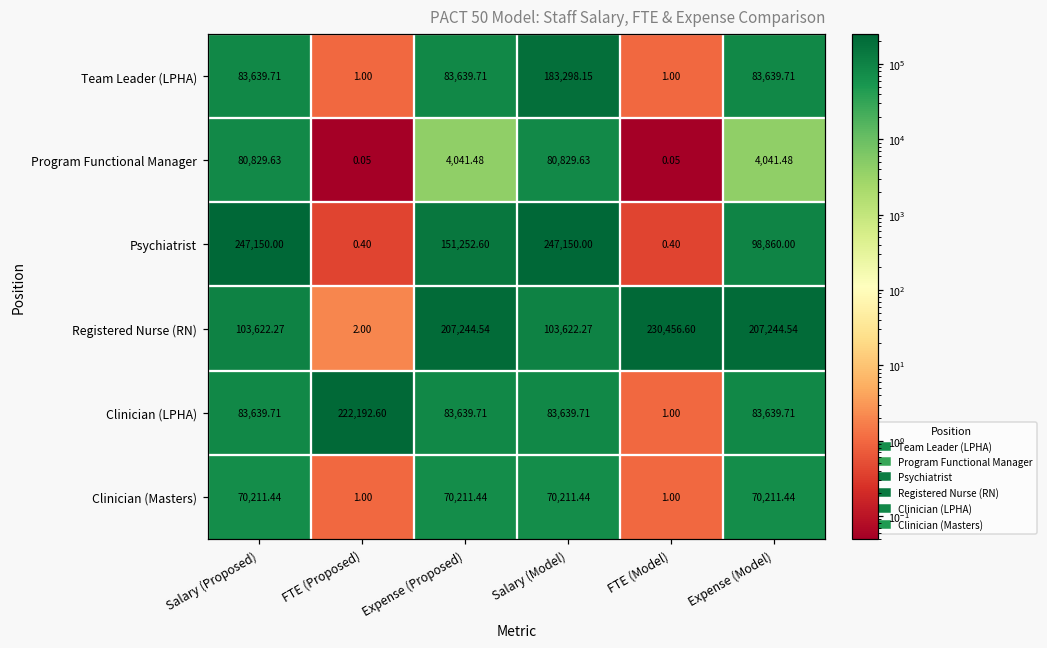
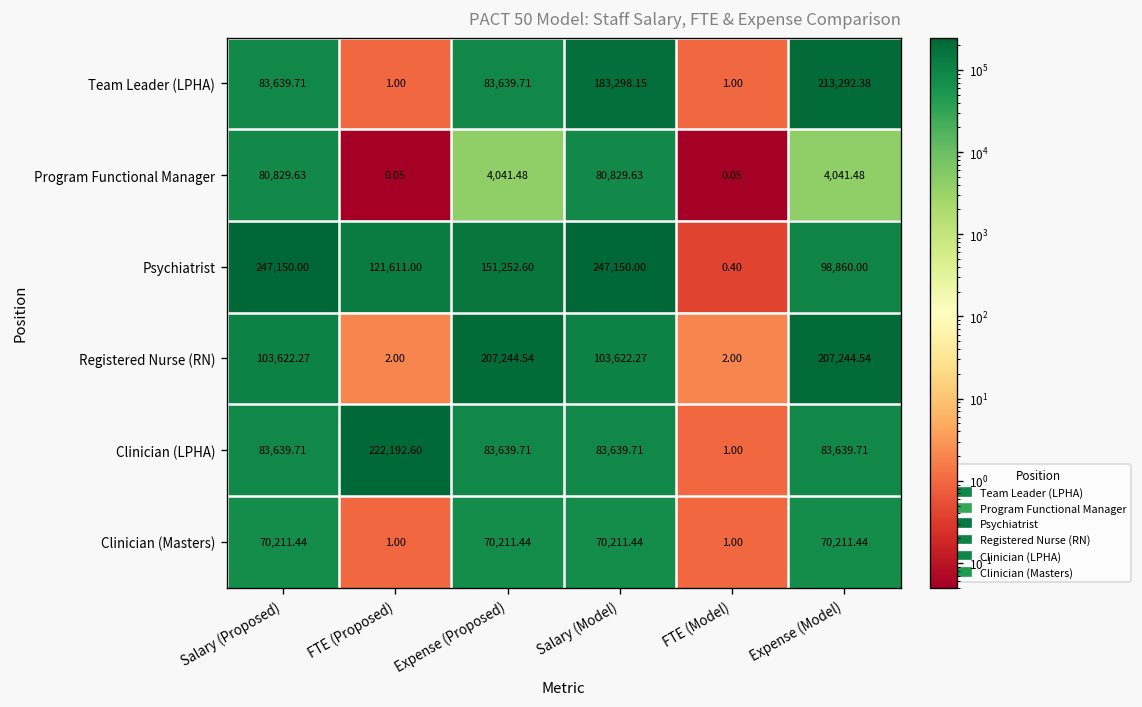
  {
    "Team Leader (LPHA)": {
      "Salary (Proposed)": "83,639.71",
      "FTE (Proposed)": "1.00",
      "Expense (Proposed)": "83,639.71",
      "Salary (Model)": "183,298.15",
      "FTE (Model)": "1.00",
-     "Expense (Model)": "83,639.71"
+     "Expense (Model)": "213,292.38"
    },
    "Program Functional Manager": {
      "Salary (Proposed)": "80,829.63",
      "FTE (Proposed)": "0.05",
      "Expense (Proposed)": "4,041.48",
      "Salary (Model)": "80,829.63",
      "FTE (Model)": "0.05",
      "Expense (Model)": "4,041.48"
    },
    "Psychiatrist": {
      "Salary (Proposed)": "247,150.00",
-     "FTE (Proposed)": "0.40",
+     "FTE (Proposed)": "121,611.00",
      "Expense (Proposed)": "151,252.60",
      "Salary (Model)": "247,150.00",
      "FTE (Model)": "0.40",
      "Expense (Model)": "98,860.00"
    },
    "Registered Nurse (RN)": {
      "Salary (Proposed)": "103,622.27",
      "FTE (Proposed)": "2.00",
      "Expense (Proposed)": "207,244.54",
      "Salary (Model)": "103,622.27",
-     "FTE (Model)": "230,456.60",
+     "FTE (Model)": "2.00",
      "Expense (Model)": "207,244.54"
    },
    "Clinician (LPHA)": {
      "Salary (Proposed)": "83,639.71",
      "FTE (Proposed)": "222,192.60",
      "Expense (Proposed)": "83,639.71",
      "Salary (Model)": "83,639.71",
      "FTE (Model)": "1.00",
      "Expense (Model)": "83,639.71"
    },
    "Clinician (Masters)": {
      "Salary (Proposed)": "70,211.44",
      "FTE (Proposed)": "1.00",
      "Expense (Proposed)": "70,211.44",
      "Salary (Model)": "70,211.44",
      "FTE (Model)": "1.00",
      "Expense (Model)": "70,211.44"
    }
  }
